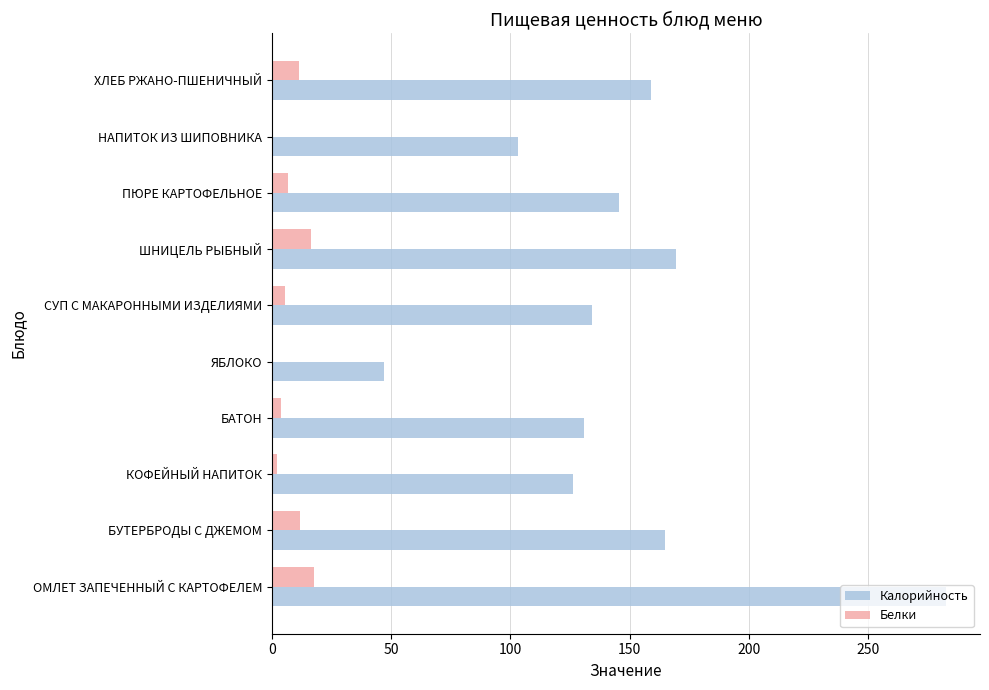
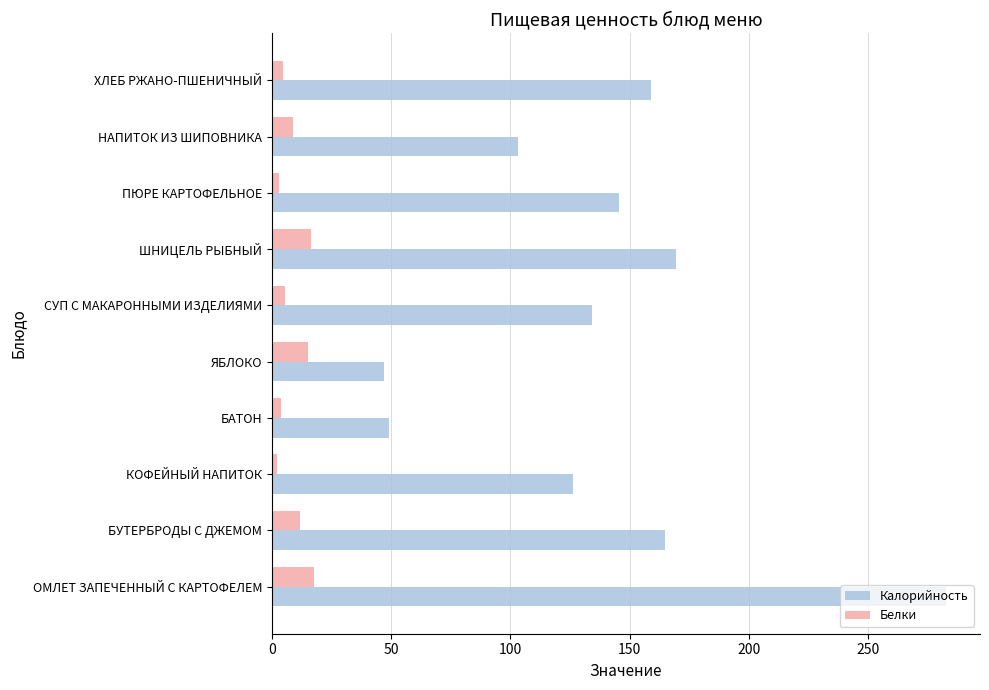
  {
    "Калорийность": {
      "ХЛЕБ РЖАНО-ПШЕНИЧНЫЙ": 159,
      "НАПИТОК ИЗ ШИПОВНИКА": 103,
      "ПЮРЕ КАРТОФЕЛЬНОЕ": 145,
      "ШНИЦЕЛЬ РЫБНЫЙ": 169,
      "СУП С МАКАРОННЫМИ ИЗДЕЛИЯМИ": 134,
      "ЯБЛОКО": 47,
-     "БАТОН": 131,
+     "БАТОН": 49,
      "КОФЕЙНЫЙ НАПИТОК": 126,
      "БУТЕРБРОДЫ С ДЖЕМОМ": 165
    },
    "Белки": {
-     "ХЛЕБ РЖАНО-ПШЕНИЧНЫЙ": 11,
-     "НАПИТОК ИЗ ШИПОВНИКА": 1,
-     "ПЮРЕ КАРТОФЕЛЬНОЕ": 7,
+     "ХЛЕБ РЖАНО-ПШЕНИЧНЫЙ": 5,
+     "НАПИТОК ИЗ ШИПОВНИКА": 9,
+     "ПЮРЕ КАРТОФЕЛЬНОЕ": 3,
      "ШНИЦЕЛЬ РЫБНЫЙ": 17,
      "СУП С МАКАРОННЫМИ ИЗДЕЛИЯМИ": 6,
-     "ЯБЛОКО": 0,
+     "ЯБЛОКО": 15,
      "БАТОН": 4,
      "КОФЕЙНЫЙ НАПИТОК": 2,
      "БУТЕРБРОДЫ С ДЖЕМОМ": 12,
      "ОМЛЕТ ЗАПЕЧЕННЫЙ С КАРТОФЕЛЕМ": 18
    }
  }
